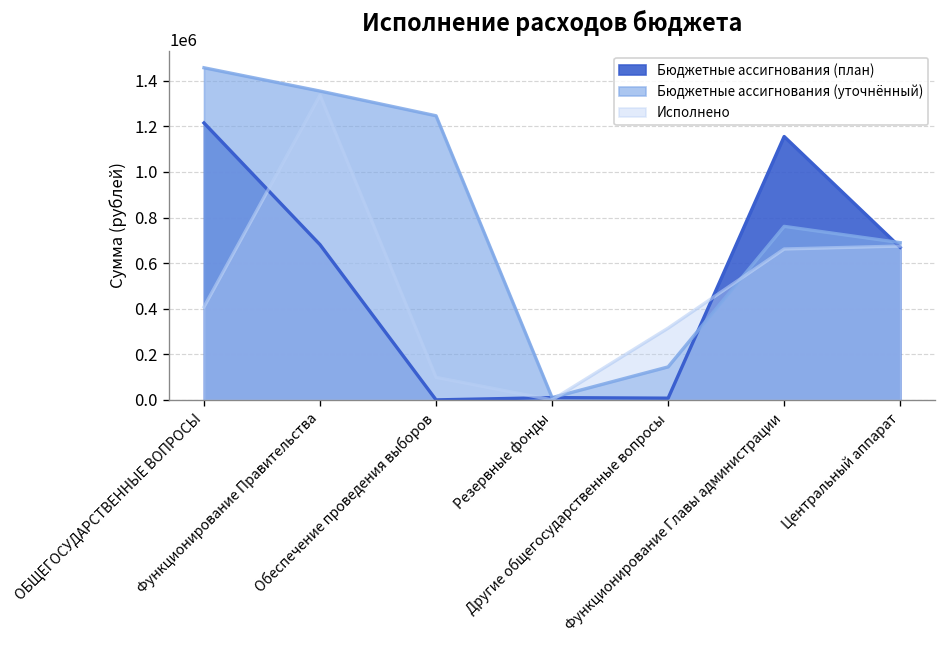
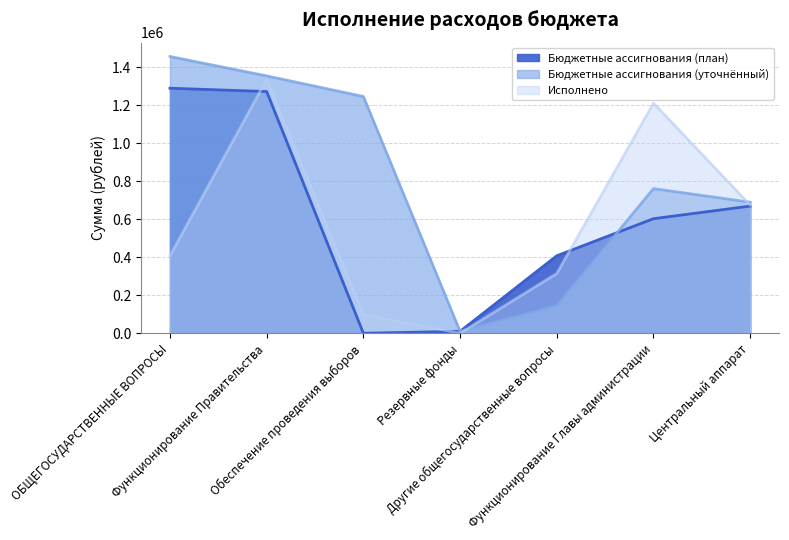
  {
    "Бюджетные ассигнования (план)": {
-     "ОБЩЕГОСУДАРСТВЕННЫЕ ВОПРОСЫ": 1210000,
-     "Функционирование Правительства": 680000,
+     "ОБЩЕГОСУДАРСТВЕННЫЕ ВОПРОСЫ": 1290000,
+     "Функционирование Правительства": 1270000,
      "Обеспечение проведения выборов": 0,
-     "Другие общегосударственные вопросы": 10000,
-     "Функционирование Главы администрации": 1160000
+     "Другие общегосударственные вопросы": 410000,
+     "Функционирование Главы администрации": 600000
    },
    "Бюджетные ассигнования (уточнённый)": {
      "ОБЩЕГОСУДАРСТВЕННЫЕ ВОПРОСЫ": 1460000,
      "Функционирование Правительства": 1350000,
      "Обеспечение проведения выборов": 1250000,
      "Другие общегосударственные вопросы": 140000,
      "Функционирование Главы администрации": 760000,
      "Центральный аппарат": 690000
    },
    "Исполнено": {
      "ОБЩЕГОСУДАРСТВЕННЫЕ ВОПРОСЫ": 410000,
      "Функционирование Правительства": 1340000,
      "Обеспечение проведения выборов": 100000,
      "Другие общегосударственные вопросы": 310000,
-     "Функционирование Главы администрации": 660000
+     "Функционирование Главы администрации": 1210000
    }
  }
